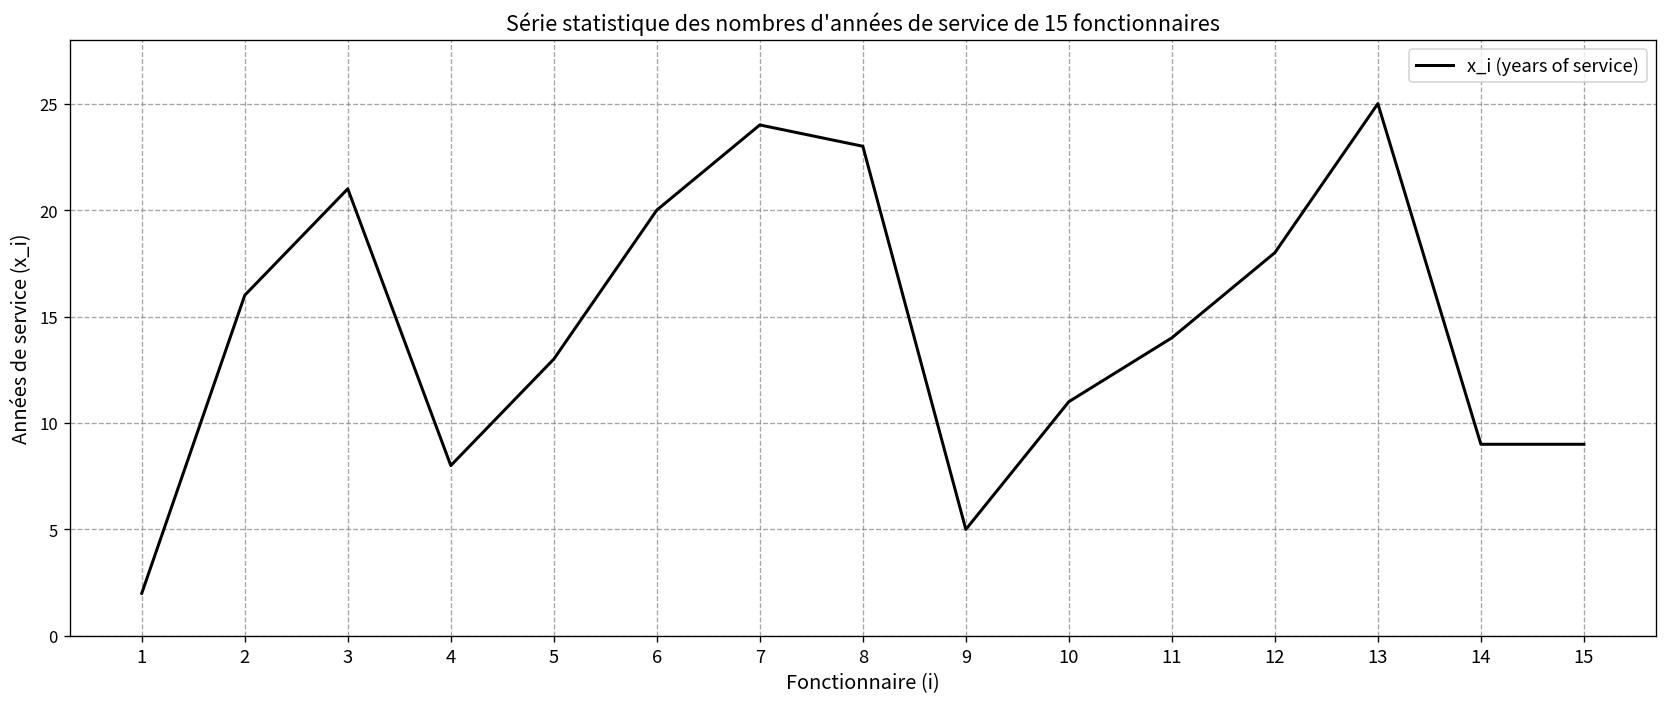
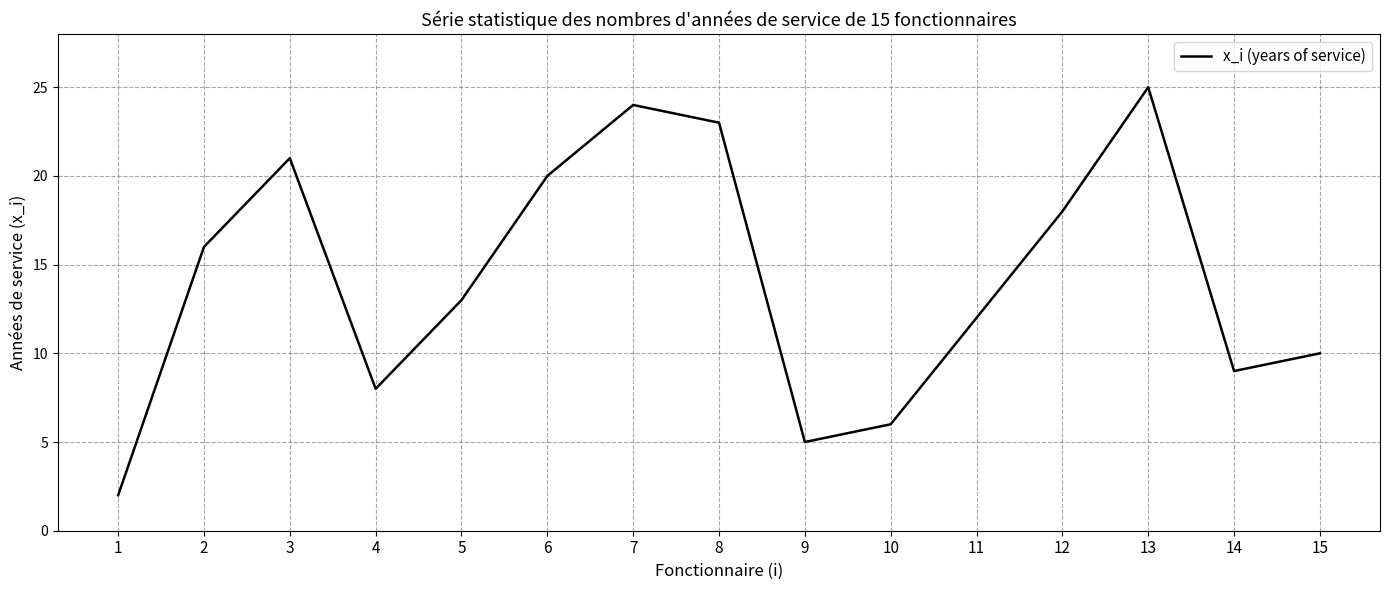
  {
    "1": 2,
    "2": 16,
    "3": 21,
    "4": 8,
    "5": 13,
    "6": 20,
    "7": 24,
    "8": 23,
    "9": 5,
-   "10": 11,
-   "11": 14,
+   "10": 6,
+   "11": 12,
    "12": 18,
    "13": 25,
    "14": 9,
-   "15": 9
+   "15": 10
  }
